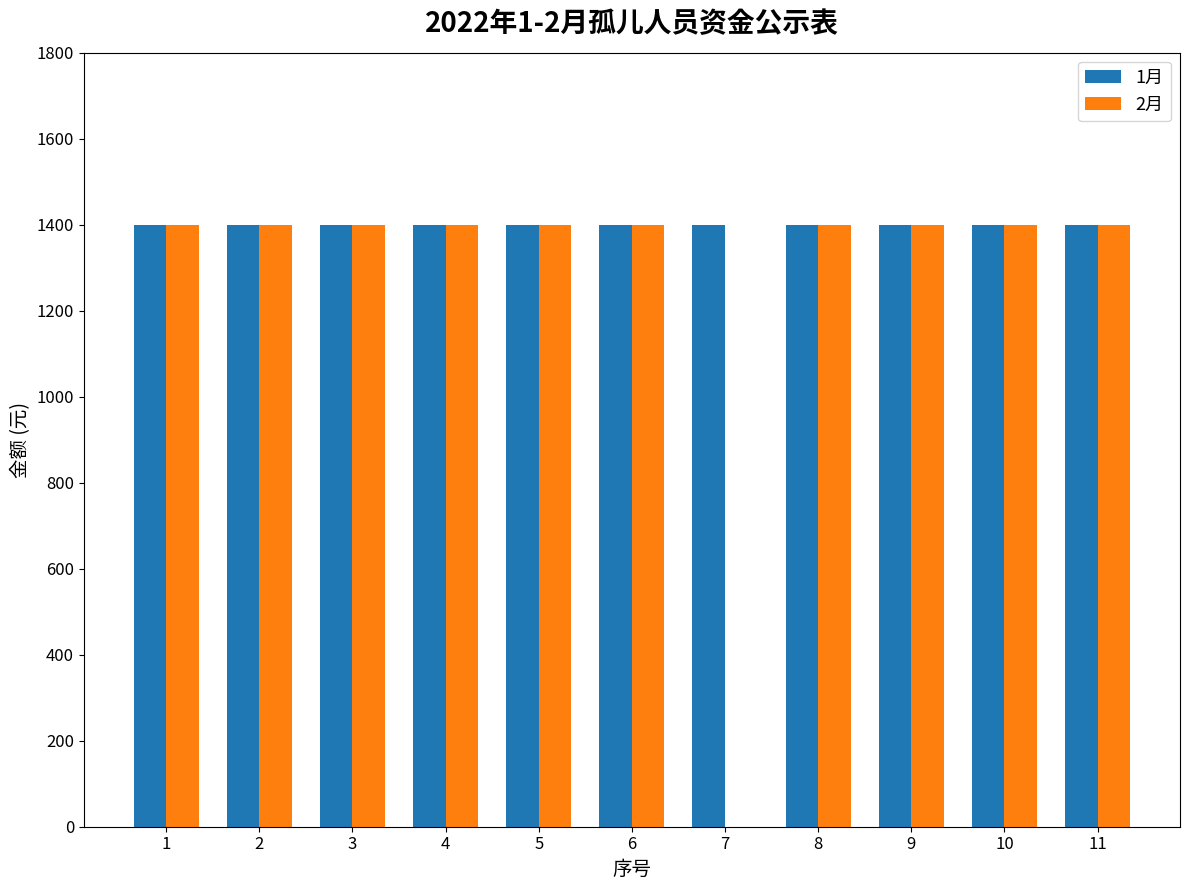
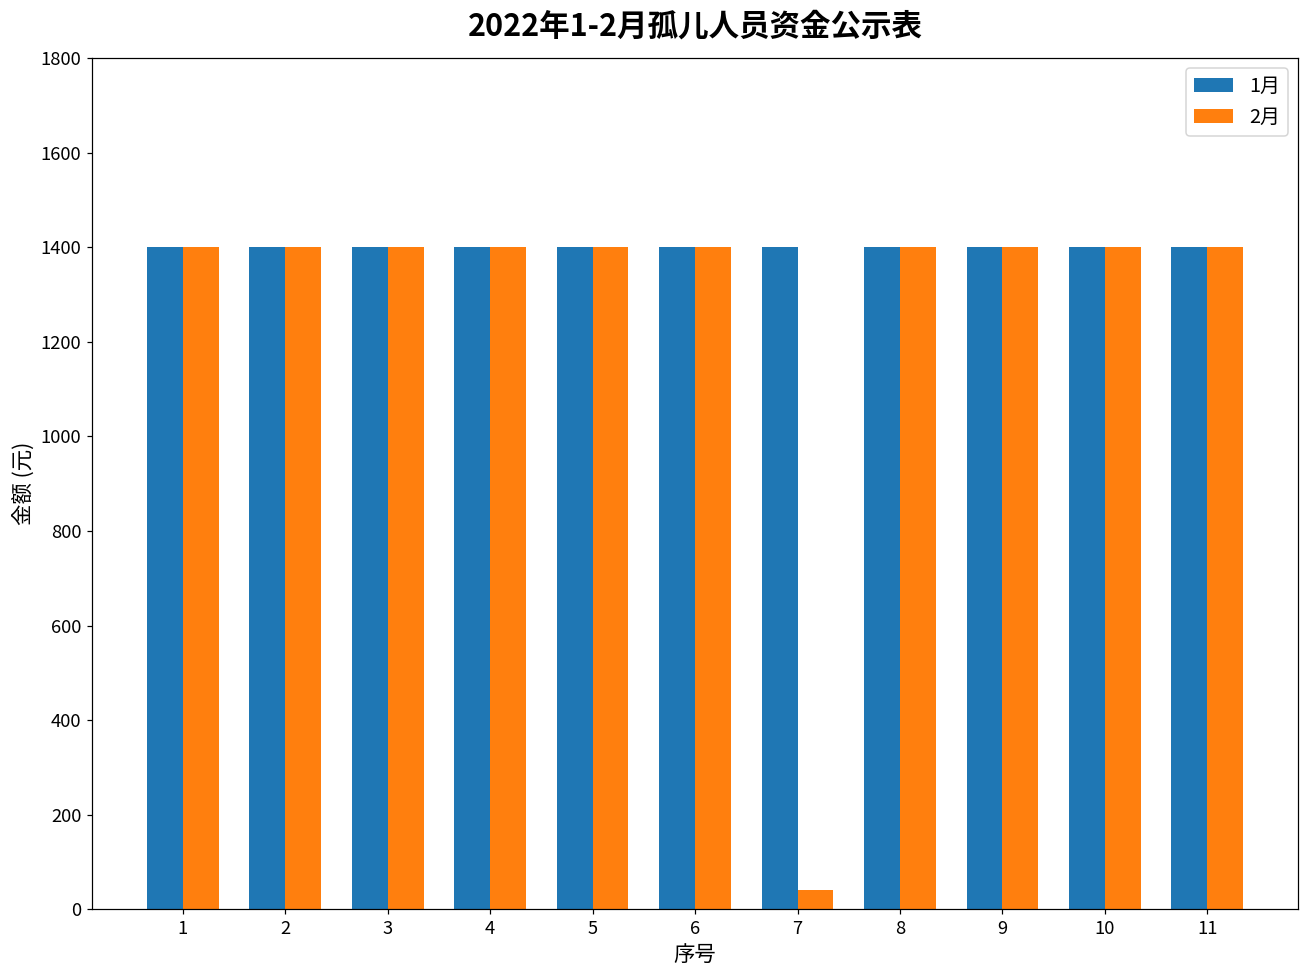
  {
    "1月": {
      "1": 1400,
      "2": 1400,
      "3": 1400,
      "4": 1400,
      "5": 1400,
      "6": 1400,
      "7": 1400,
      "8": 1400,
      "9": 1400,
      "10": 1400,
      "11": 1400
    },
    "2月": {
      "1": 1400,
      "2": 1400,
      "3": 1400,
      "4": 1400,
      "5": 1400,
      "6": 1400,
-     "7": 0,
+     "7": 40,
      "8": 1400,
      "9": 1400,
      "10": 1400,
      "11": 1400
    }
  }
